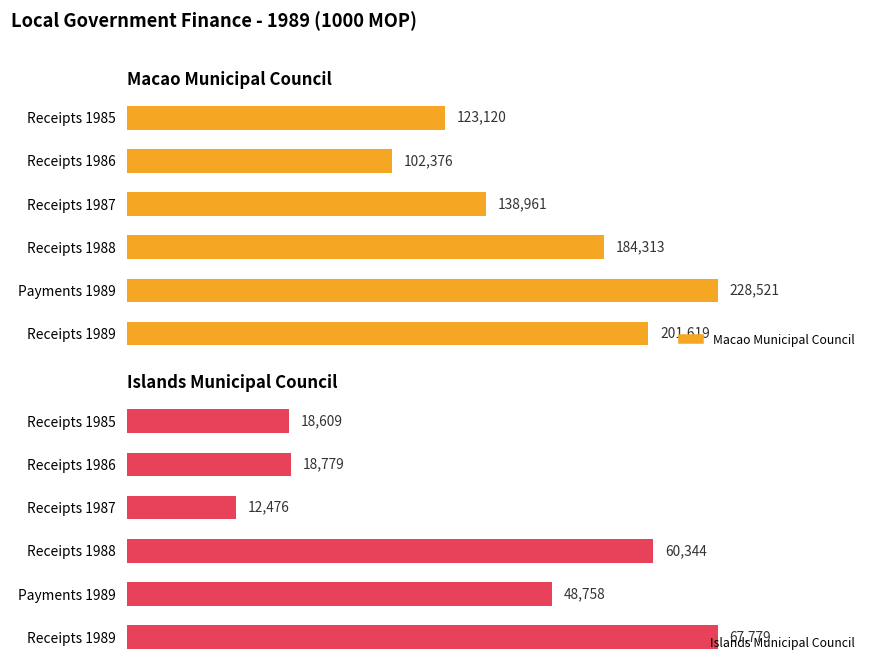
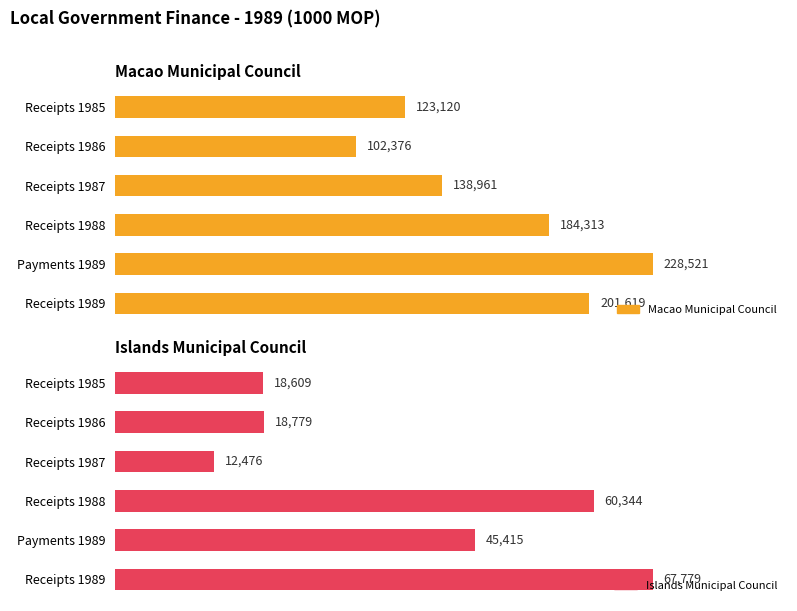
  {
    "Macao Municipal Council": {
      "Receipts 1985": "123,120",
      "Receipts 1986": "102,376",
      "Receipts 1987": "138,961",
      "Receipts 1988": "184,313",
      "Payments 1989": "228,521",
      "Receipts 1989": "201,619"
    },
    "Islands Municipal Council": {
      "Receipts 1985": "18,609",
      "Receipts 1986": "18,779",
      "Receipts 1987": "12,476",
      "Receipts 1988": "60,344",
-     "Payments 1989": "48,758",
+     "Payments 1989": "45,415",
      "Receipts 1989": "67,779"
    }
  }
